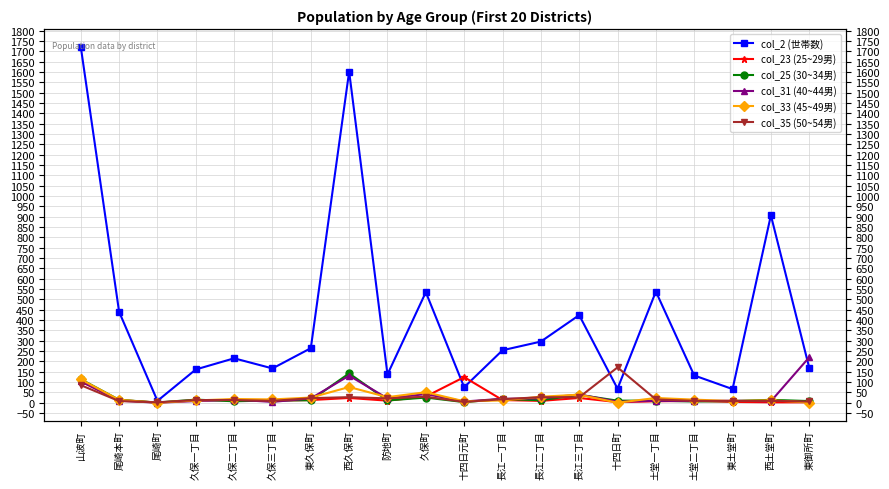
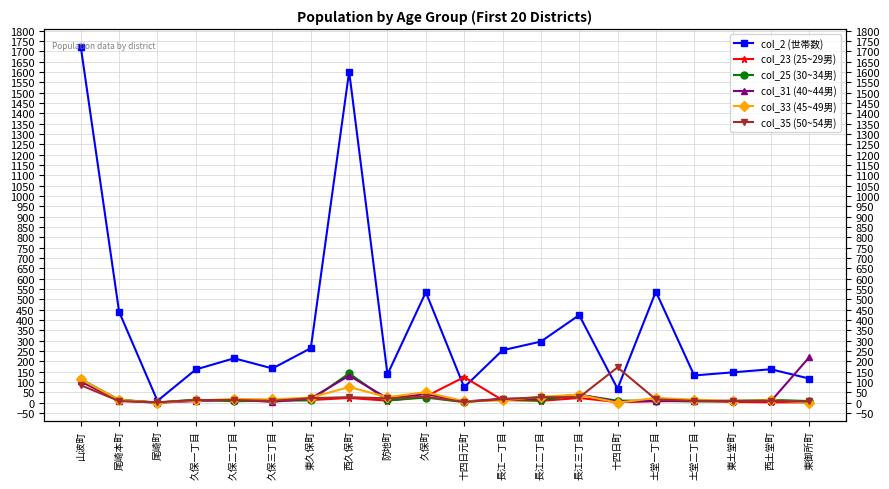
  {
    "col_2 (世帯数)": {
      "山波町": 1720,
      "尾崎本町": 440,
      "久保一丁目": 160,
      "久保二丁目": 220,
      "久保三丁目": 170,
      "東久保町": 260,
      "西久保町": 1600,
      "防地町": 140,
      "久保町": 540,
      "十四日元町": 80,
      "長江一丁目": 250,
      "長江二丁目": 300,
      "長江三丁目": 420,
      "十四日町": 70,
      "土堂一丁目": 540,
      "土堂二丁目": 130,
-     "東土堂町": 70,
-     "西土堂町": 910,
-     "東御所町": 170
+     "東土堂町": 150,
+     "西土堂町": 160,
+     "東御所町": 120
    },
    "col_23 (25~29男)": {
      "十四日元町": 120
    },
    "col_31 (40~44男)": {
      "東御所町": 220
    },
    "col_33 (45~49男)": {
      "西久保町": 80
    },
    "col_35 (50~54男)": {
      "山波町": 90,
      "十四日町": 170
    }
  }
